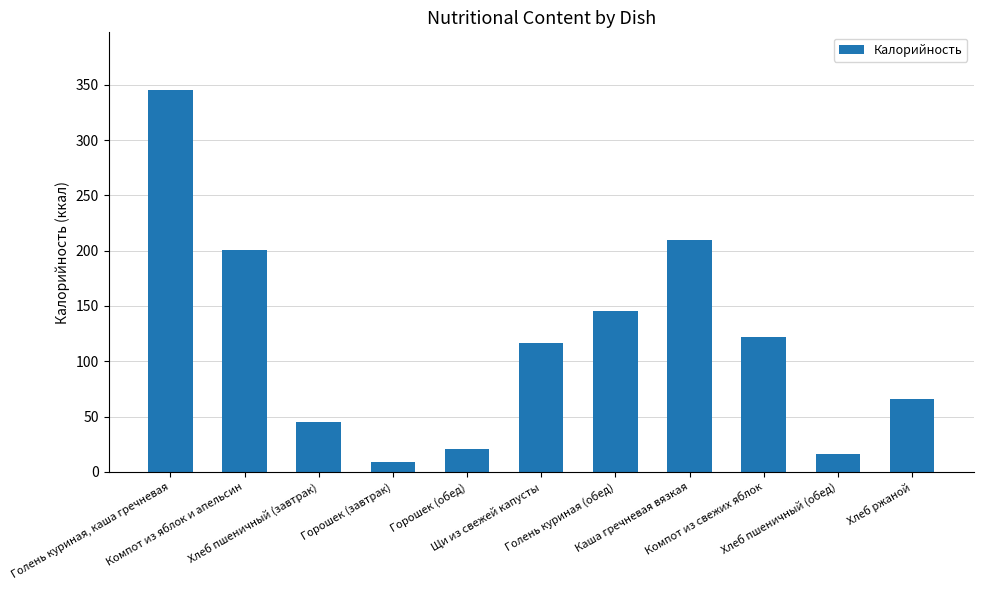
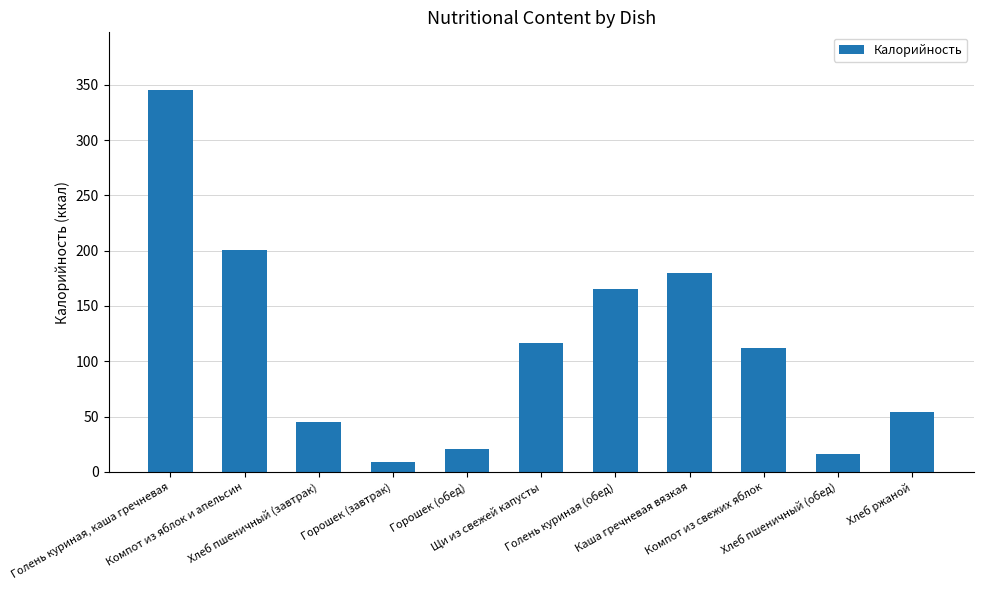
  {
    "Голень куриная, каша гречневая": 346,
    "Компот из яблок и апельсин": 200,
    "Хлеб пшеничный (завтрак)": 45,
    "Горошек (завтрак)": 9,
    "Горошек (обед)": 20,
    "Щи из свежей капусты": 117,
-   "Голень куриная (обед)": 146,
-   "Каша гречневая вязкая": 209,
-   "Компот из свежих яблок": 122,
+   "Голень куриная (обед)": 166,
+   "Каша гречневая вязкая": 180,
+   "Компот из свежих яблок": 112,
    "Хлеб пшеничный (обед)": 16,
-   "Хлеб ржаной": 66
+   "Хлеб ржаной": 54
  }
